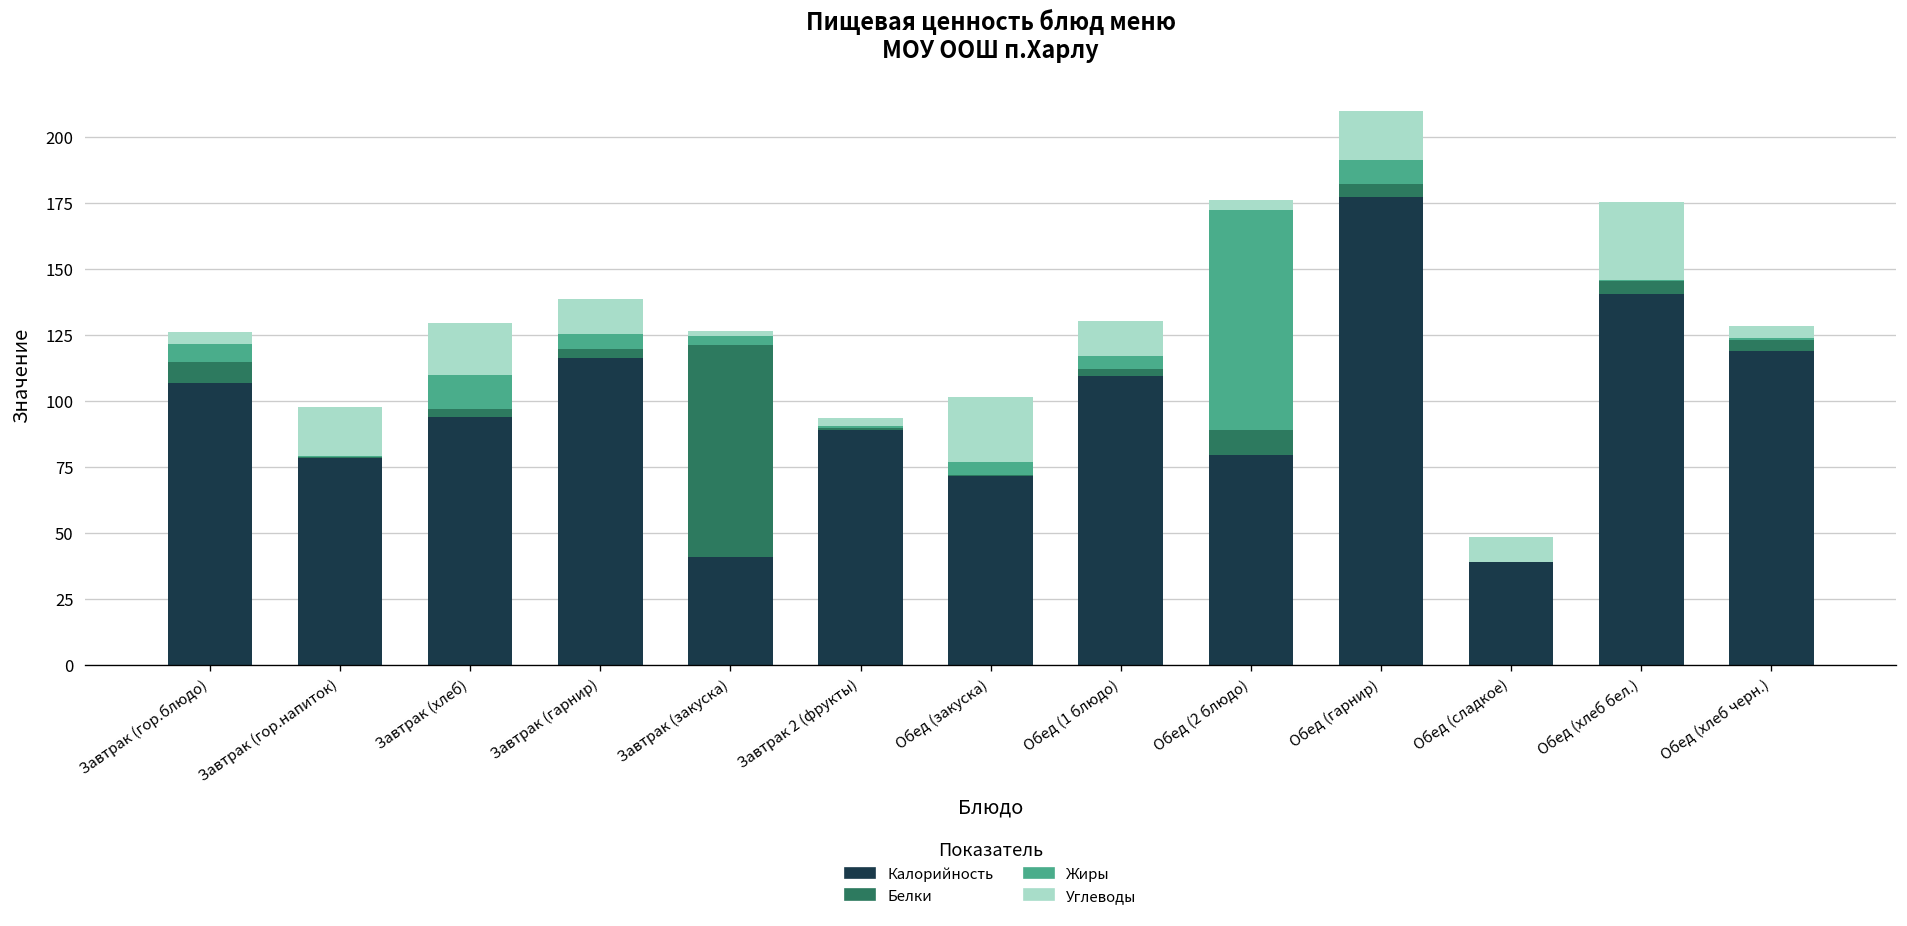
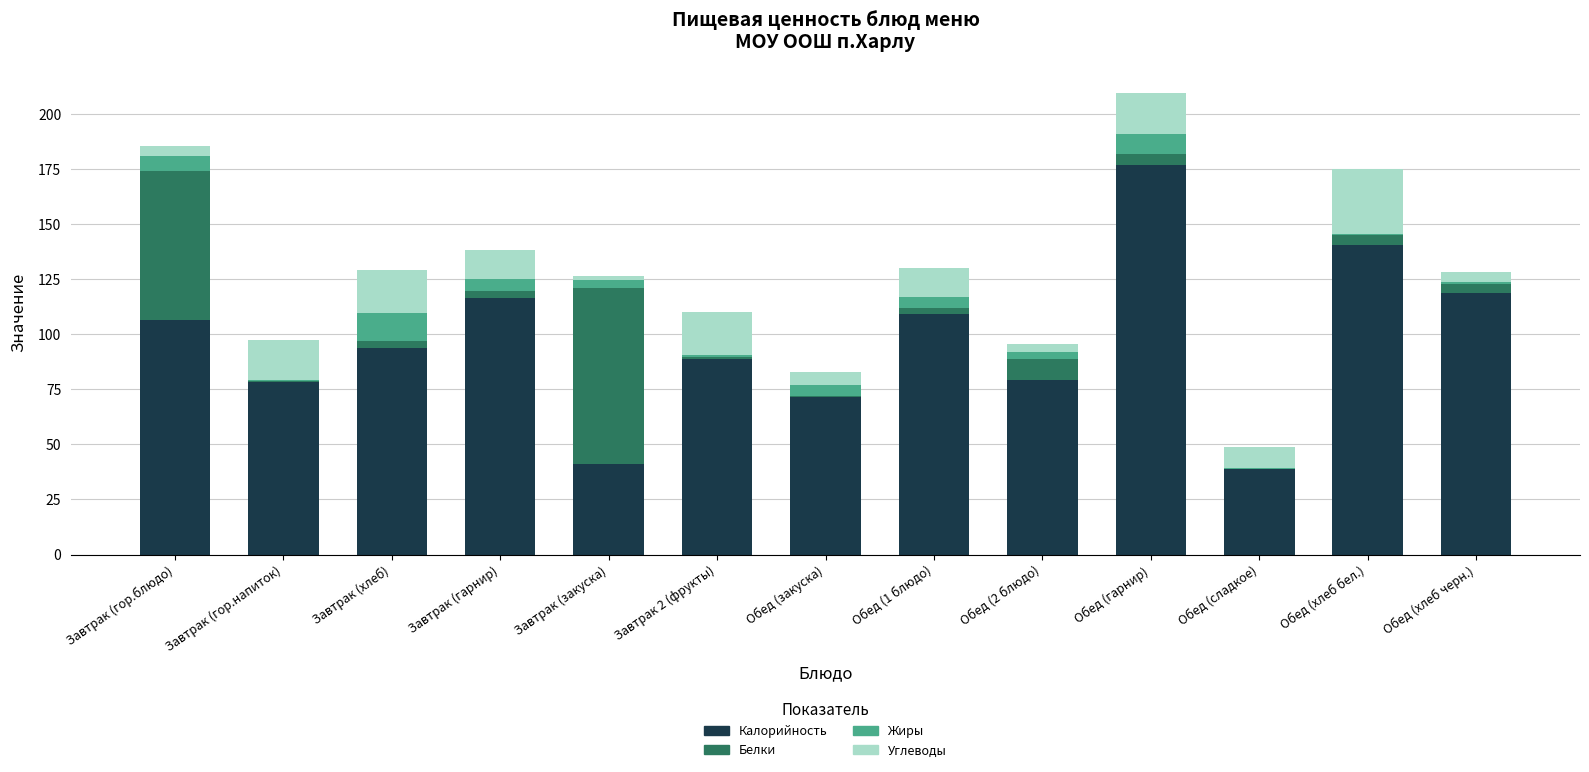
  {
    "Калорийность": {
      "Завтрак (гор.блюдо)": 107,
      "Завтрак (гор.напиток)": 78,
      "Завтрак (хлеб)": 94,
      "Завтрак (гарнир)": 116,
      "Завтрак (закуска)": 41,
      "Завтрак 2 (фрукты)": 89,
      "Обед (закуска)": 71,
      "Обед (1 блюдо)": 109,
      "Обед (2 блюдо)": 79,
      "Обед (гарнир)": 177,
      "Обед (сладкое)": 39,
      "Обед (хлеб бел.)": 141,
      "Обед (хлеб черн.)": 119
    },
    "Белки": {
-     "Завтрак (гор.блюдо)": 8,
+     "Завтрак (гор.блюдо)": 67,
      "Завтрак (хлеб)": 3,
      "Завтрак (гарнир)": 3,
      "Завтрак (закуска)": 80,
      "Обед (1 блюдо)": 3,
      "Обед (2 блюдо)": 10,
      "Обед (гарнир)": 5,
      "Обед (хлеб бел.)": 5,
      "Обед (хлеб черн.)": 4
    },
    "Жиры": {
      "Завтрак (гор.блюдо)": 7,
      "Завтрак (хлеб)": 13,
      "Завтрак (гарнир)": 6,
      "Завтрак (закуска)": 4,
      "Обед (закуска)": 5,
      "Обед (1 блюдо)": 5,
-     "Обед (2 блюдо)": 83,
+     "Обед (2 блюдо)": 3,
      "Обед (гарнир)": 9
    },
    "Углеводы": {
      "Завтрак (гор.блюдо)": 4,
      "Завтрак (гор.напиток)": 18,
      "Завтрак (хлеб)": 20,
      "Завтрак (гарнир)": 13,
      "Завтрак (закуска)": 2,
-     "Завтрак 2 (фрукты)": 3,
-     "Обед (закуска)": 24,
+     "Завтрак 2 (фрукты)": 20,
+     "Обед (закуска)": 6,
      "Обед (1 блюдо)": 13,
      "Обед (2 блюдо)": 4,
      "Обед (гарнир)": 19,
      "Обед (сладкое)": 10,
      "Обед (хлеб бел.)": 30,
      "Обед (хлеб черн.)": 4
    }
  }
